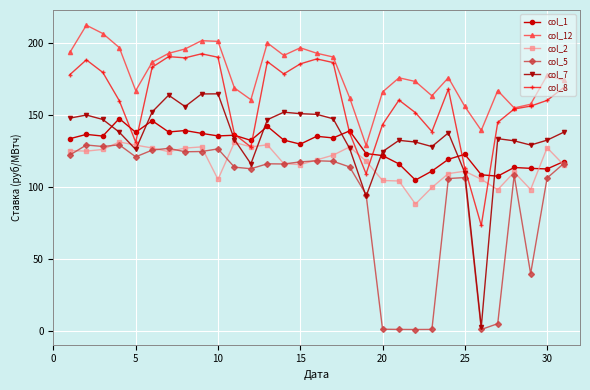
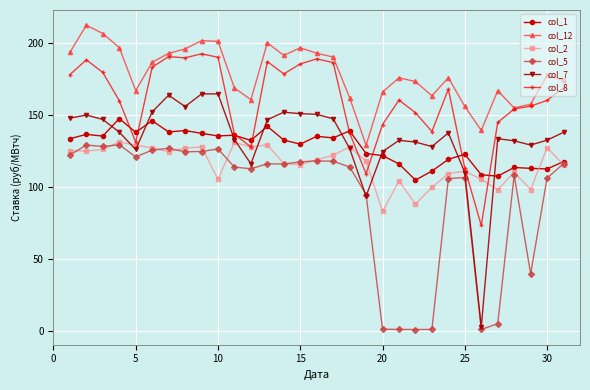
  {
    "col_2": {
      "5": 129,
      "10": 105,
      "15": 116,
-     "20": 105,
+     "20": 83,
      "30": 127
    }
  }
